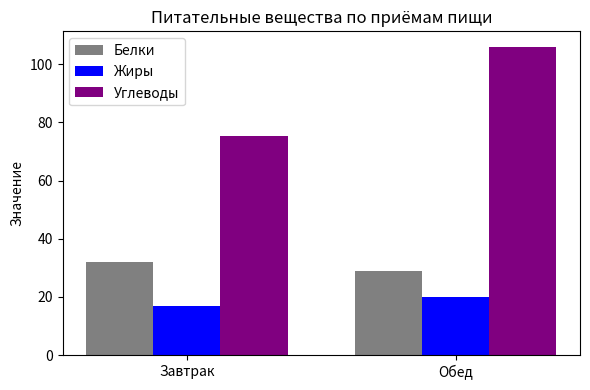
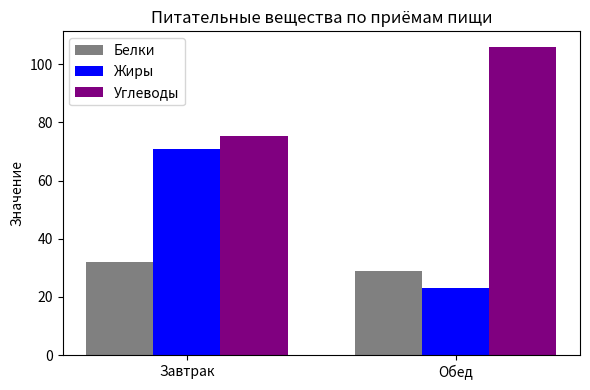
  {
    "Белки": {
      "Завтрак": 32,
      "Обед": 29
    },
    "Жиры": {
-     "Завтрак": 17,
-     "Обед": 20
+     "Завтрак": 71,
+     "Обед": 23
    },
    "Углеводы": {
      "Завтрак": 75,
      "Обед": 106
    }
  }
